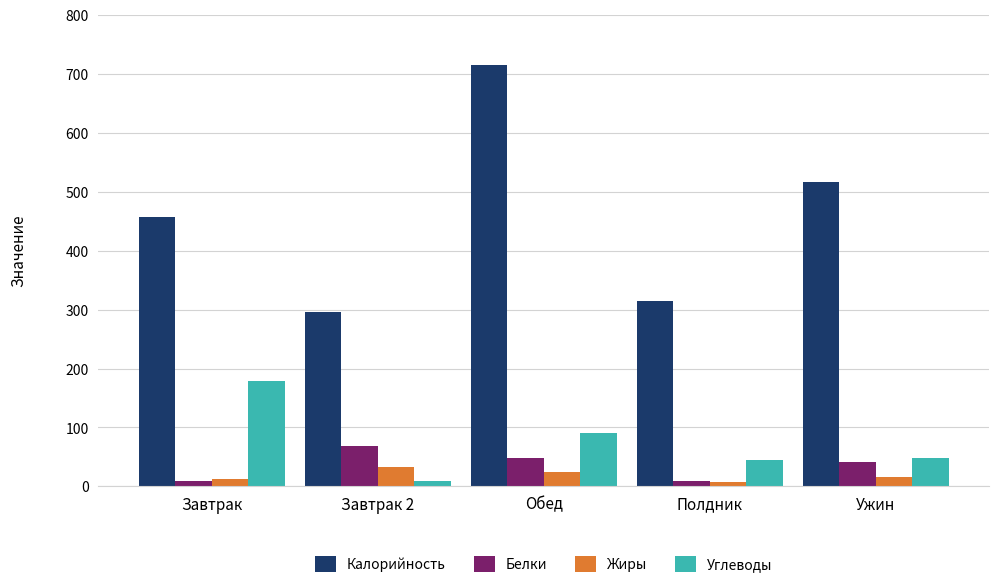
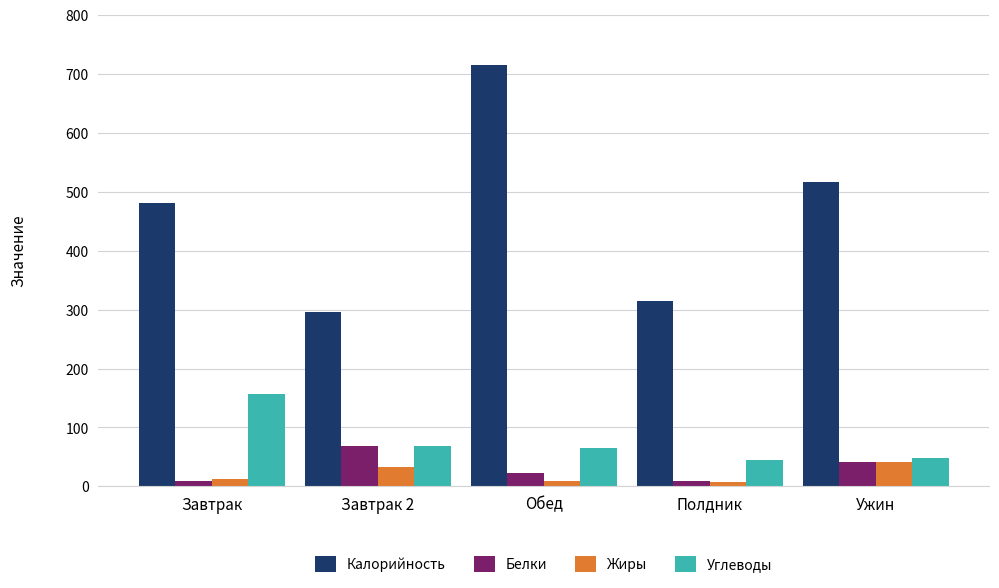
  {
    "Калорийность": {
-     "Завтрак": 460,
+     "Завтрак": 480,
      "Завтрак 2": 300,
      "Обед": 720,
      "Полдник": 310,
      "Ужин": 520
    },
    "Белки": {
      "Завтрак": 10,
      "Завтрак 2": 70,
-     "Обед": 50,
+     "Обед": 20,
      "Полдник": 10,
      "Ужин": 40
    },
    "Жиры": {
      "Завтрак": 10,
      "Завтрак 2": 30,
-     "Обед": 20,
+     "Обед": 10,
      "Полдник": 10,
-     "Ужин": 20
+     "Ужин": 40
    },
    "Углеводы": {
-     "Завтрак": 180,
-     "Завтрак 2": 10,
-     "Обед": 90,
+     "Завтрак": 160,
+     "Завтрак 2": 70,
+     "Обед": 70,
      "Полдник": 50,
      "Ужин": 50
    }
  }
